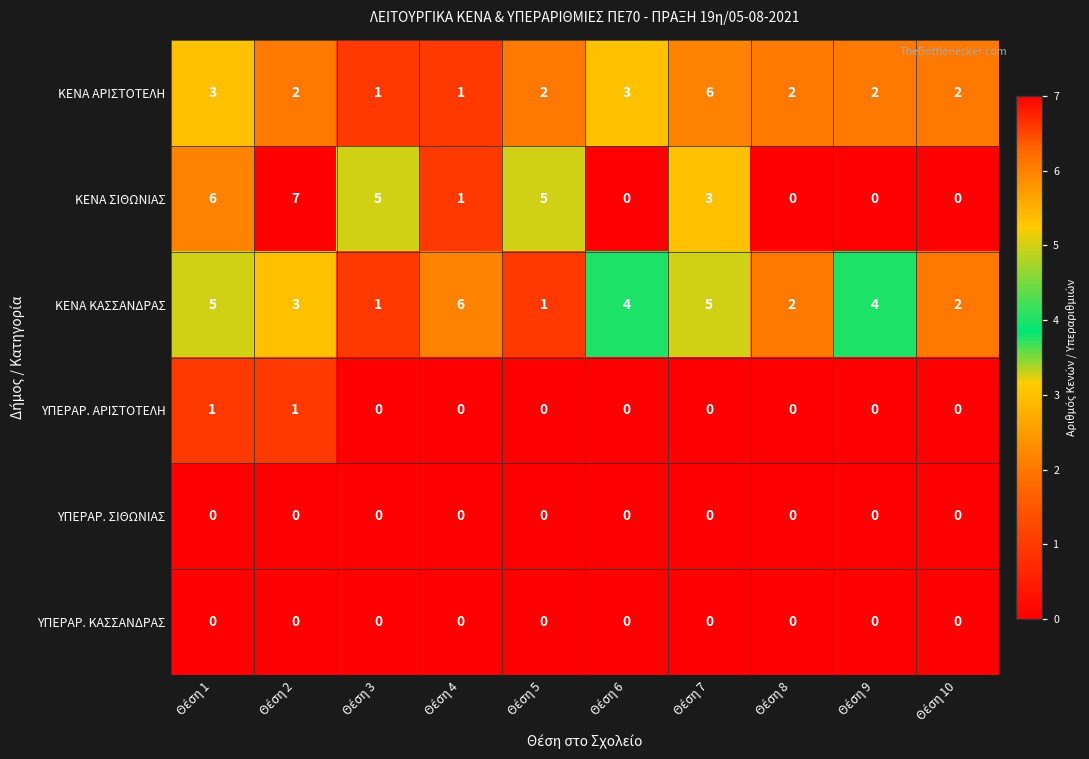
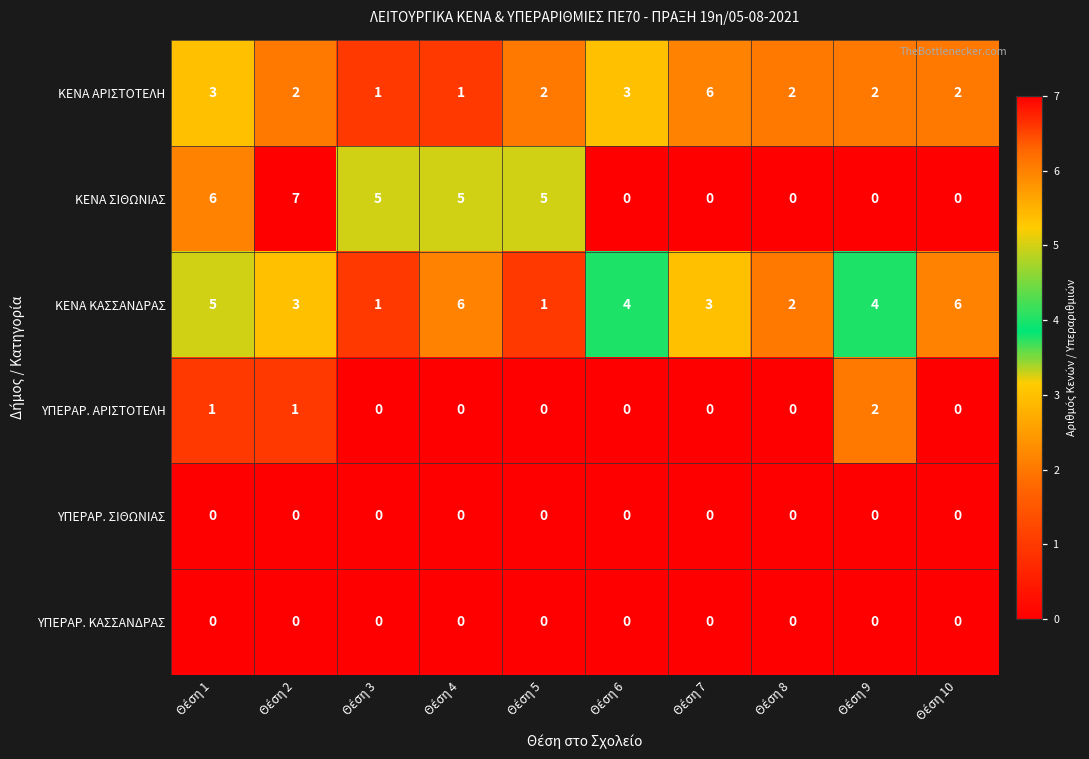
  {
    "ΚΕΝΑ ΑΡΙΣΤΟΤΕΛΗ": {
      "Θέση 1": 3,
      "Θέση 2": 2,
      "Θέση 3": 1,
      "Θέση 4": 1,
      "Θέση 5": 2,
      "Θέση 6": 3,
      "Θέση 7": 6,
      "Θέση 8": 2,
      "Θέση 9": 2
    },
    "ΚΕΝΑ ΣΙΘΩΝΙΑΣ": {
      "Θέση 1": 6,
      "Θέση 2": 7,
      "Θέση 3": 5,
-     "Θέση 4": 1,
+     "Θέση 4": 5,
      "Θέση 5": 5,
      "Θέση 6": 0,
-     "Θέση 7": 3,
+     "Θέση 7": 0,
      "Θέση 8": 0,
      "Θέση 9": 0,
      "Θέση 10": 0
    },
    "ΚΕΝΑ ΚΑΣΣΑΝΔΡΑΣ": {
      "Θέση 1": 5,
      "Θέση 2": 3,
      "Θέση 3": 1,
      "Θέση 4": 6,
      "Θέση 5": 1,
      "Θέση 6": 4,
-     "Θέση 7": 5,
+     "Θέση 7": 3,
      "Θέση 8": 2,
      "Θέση 9": 4,
-     "Θέση 10": 2
+     "Θέση 10": 6
    },
    "ΥΠΕΡΑΡ. ΑΡΙΣΤΟΤΕΛΗ": {
      "Θέση 1": 1,
      "Θέση 2": 1,
      "Θέση 3": 0,
      "Θέση 4": 0,
      "Θέση 5": 0,
      "Θέση 6": 0,
      "Θέση 7": 0,
      "Θέση 8": 0,
-     "Θέση 9": 0,
+     "Θέση 9": 2,
      "Θέση 10": 0
    },
    "ΥΠΕΡΑΡ. ΣΙΘΩΝΙΑΣ": {
      "Θέση 1": 0,
      "Θέση 2": 0,
      "Θέση 3": 0,
      "Θέση 4": 0,
      "Θέση 5": 0,
      "Θέση 6": 0,
      "Θέση 7": 0,
      "Θέση 8": 0,
      "Θέση 9": 0,
      "Θέση 10": 0
    },
    "ΥΠΕΡΑΡ. ΚΑΣΣΑΝΔΡΑΣ": {
      "Θέση 1": 0,
      "Θέση 2": 0,
      "Θέση 3": 0,
      "Θέση 4": 0,
      "Θέση 5": 0,
      "Θέση 6": 0,
      "Θέση 7": 0,
      "Θέση 8": 0,
      "Θέση 9": 0,
      "Θέση 10": 0
    }
  }
